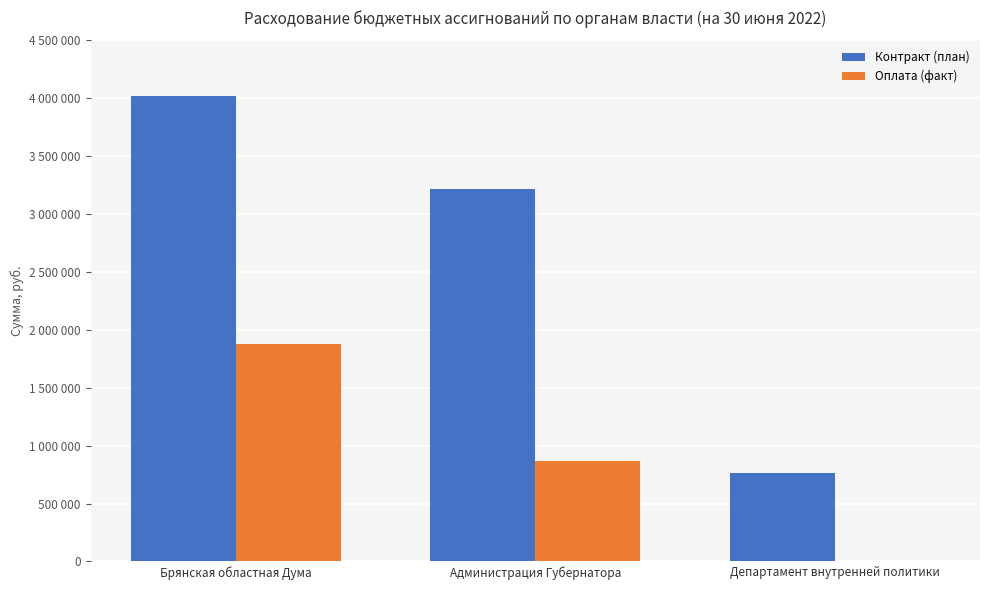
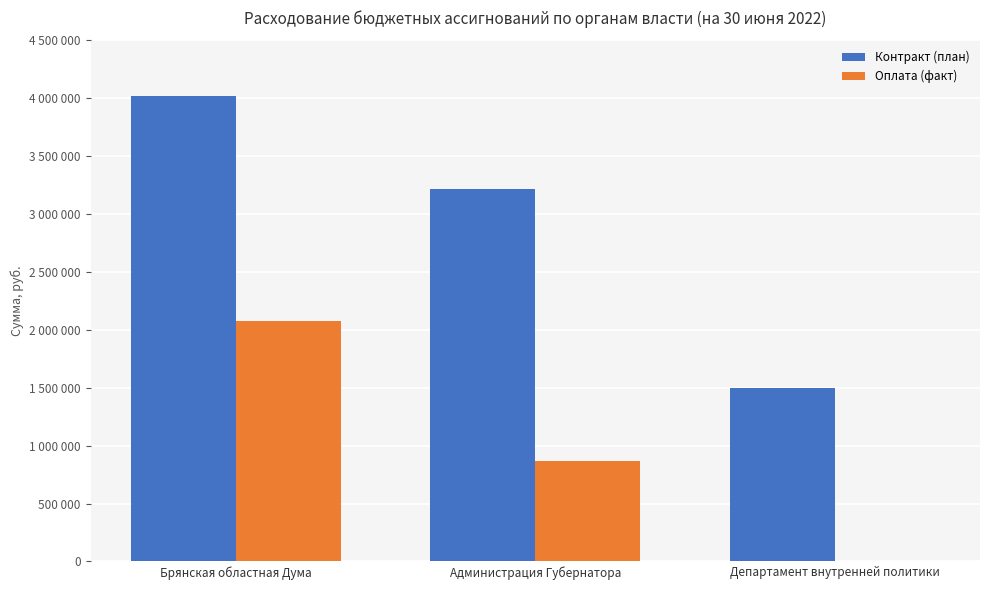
  {
    "Контракт (план)": {
      "Брянская областная Дума": 4020000,
      "Администрация Губернатора": 3220000,
-     "Департамент внутренней политики": 770000
+     "Департамент внутренней политики": 1500000
    },
    "Оплата (факт)": {
-     "Брянская областная Дума": 1870000,
+     "Брянская областная Дума": 2070000,
      "Администрация Губернатора": 860000,
      "Департамент внутренней политики": 0
    }
  }
